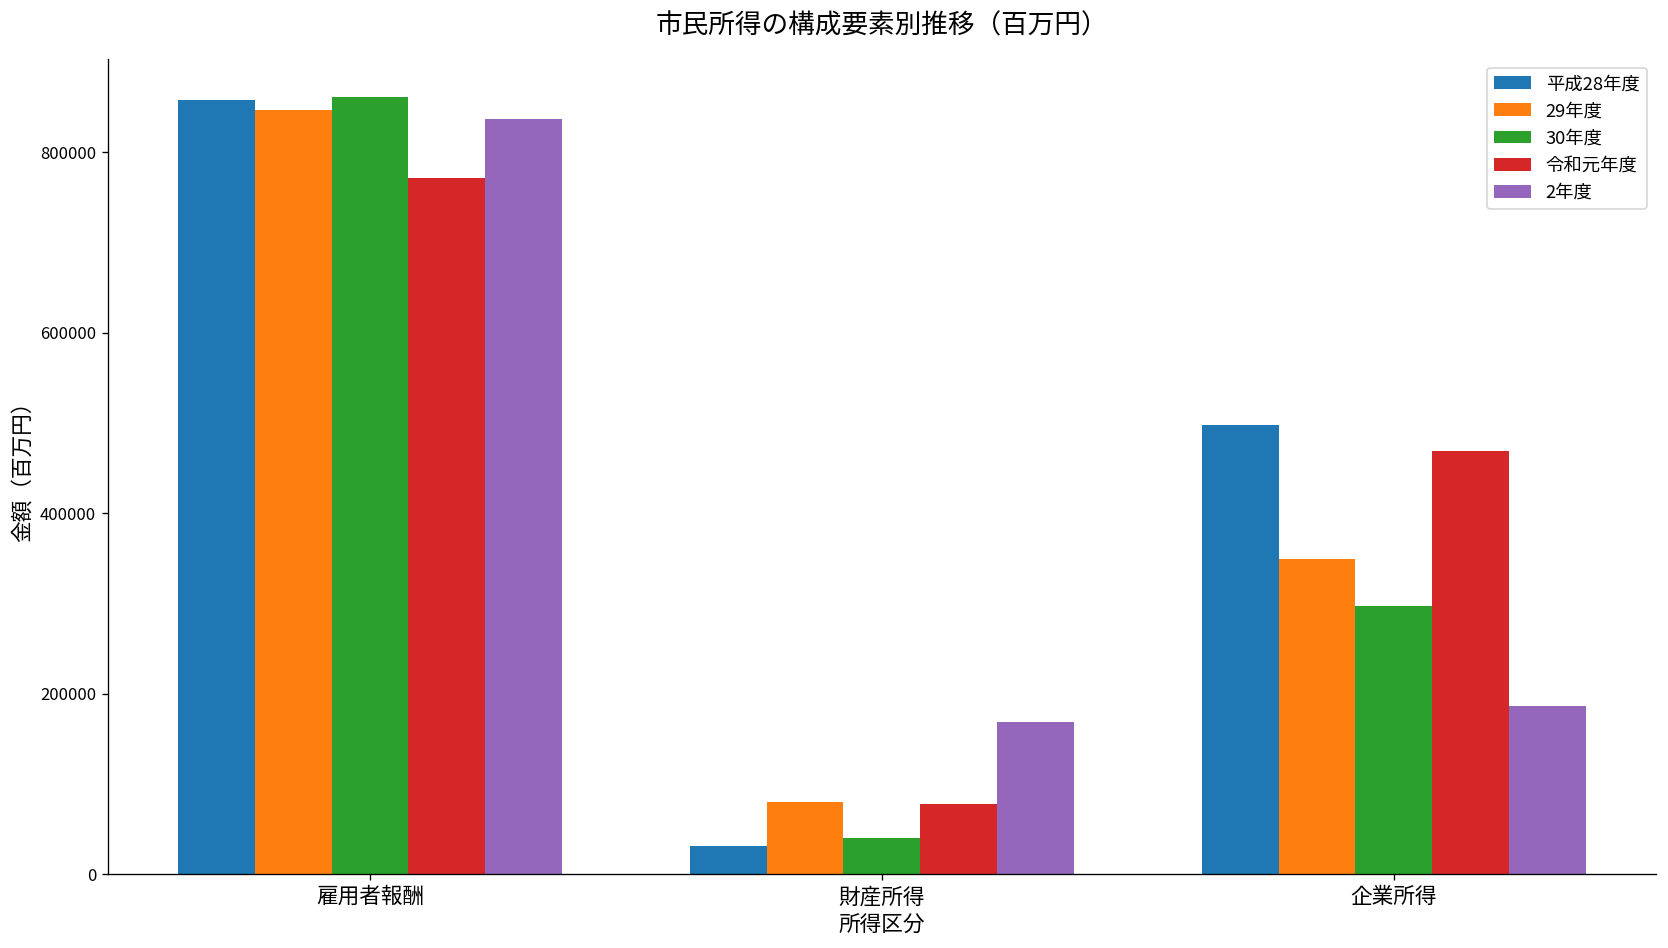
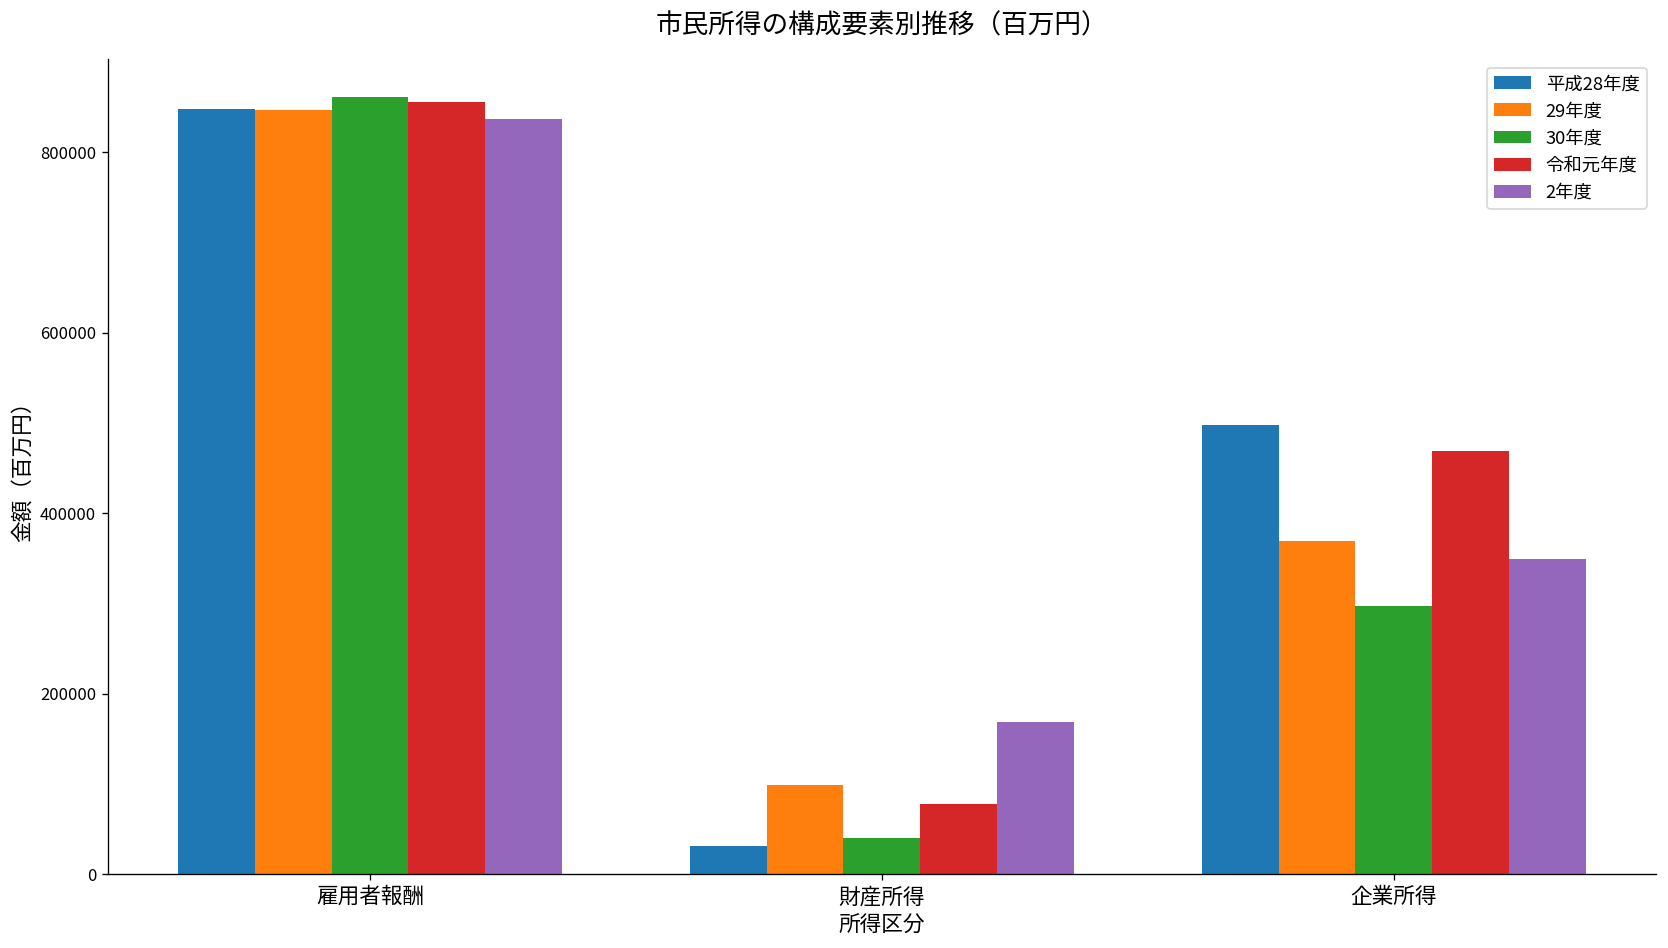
  {
    "平成28年度": {
-     "雇用者報酬": 860000,
+     "雇用者報酬": 850000,
      "財産所得": 30000,
      "企業所得": 500000
    },
    "29年度": {
      "雇用者報酬": 850000,
-     "財産所得": 80000,
-     "企業所得": 350000
+     "財産所得": 100000,
+     "企業所得": 370000
    },
    "30年度": {
      "雇用者報酬": 860000,
      "財産所得": 40000,
      "企業所得": 300000
    },
    "令和元年度": {
-     "雇用者報酬": 770000,
+     "雇用者報酬": 860000,
      "財産所得": 80000,
      "企業所得": 470000
    },
    "2年度": {
      "雇用者報酬": 840000,
      "財産所得": 170000,
-     "企業所得": 190000
+     "企業所得": 350000
    }
  }
